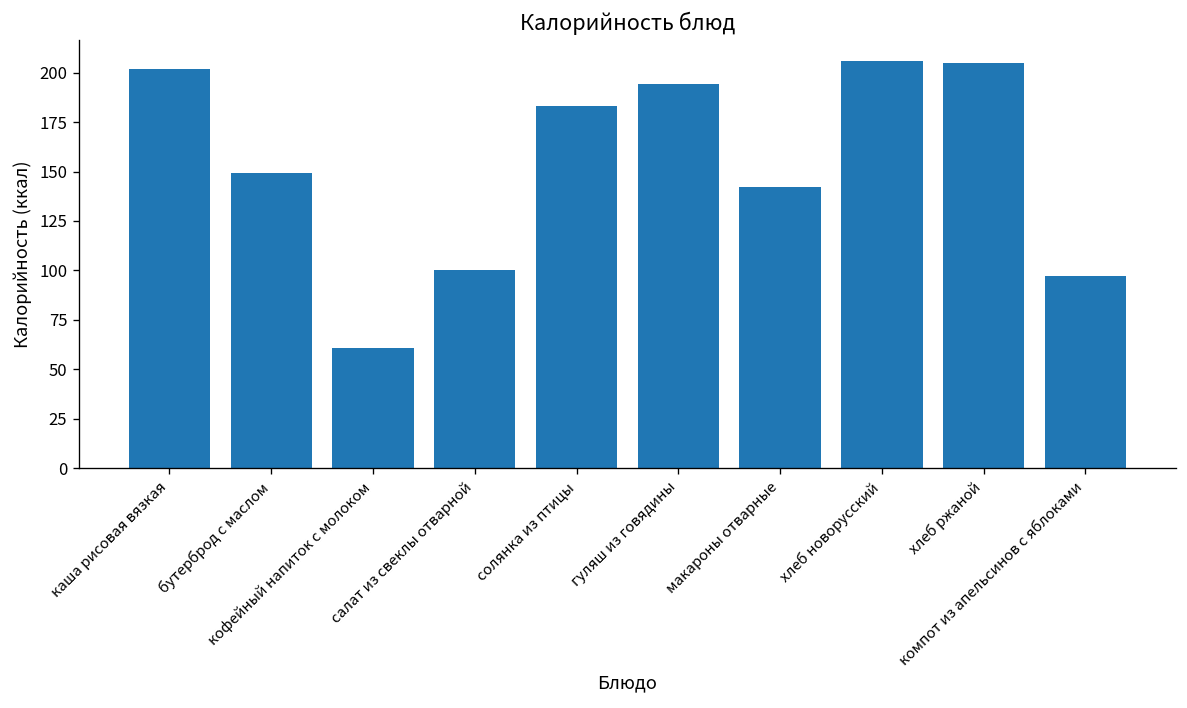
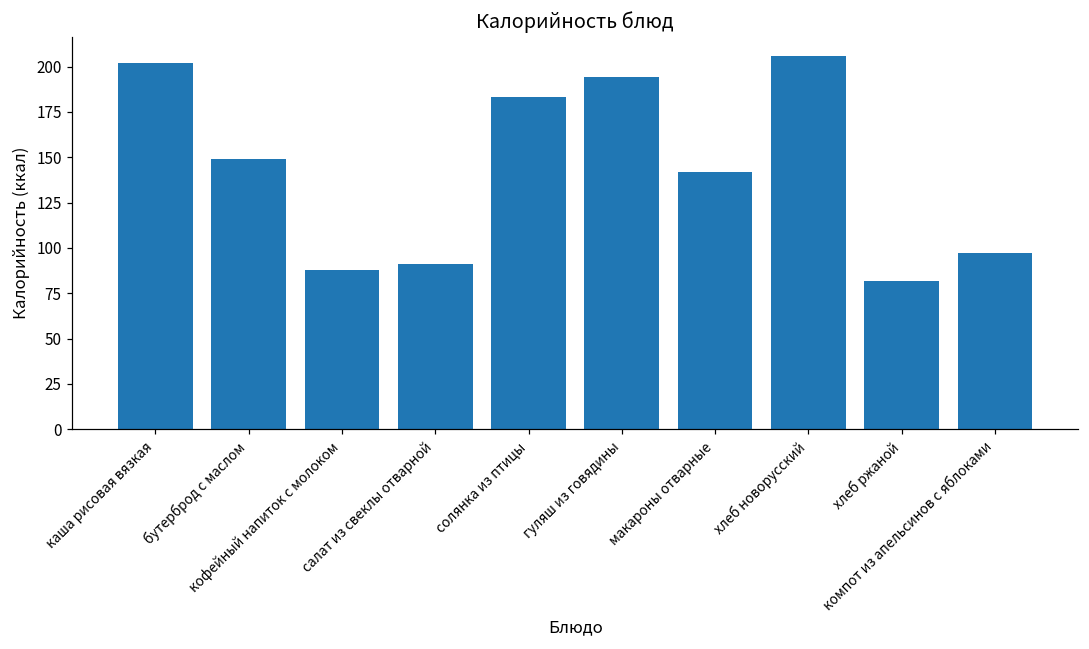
  {
    "каша рисовая вязкая": 202,
    "бутерброд с маслом": 149,
-   "кофейный напиток с молоком": 61,
-   "салат из свеклы отварной": 100,
+   "кофейный напиток с молоком": 88,
+   "салат из свеклы отварной": 91,
    "солянка из птицы": 183,
    "гуляш из говядины": 194,
    "макароны отварные": 142,
    "хлеб новорусский": 206,
-   "хлеб ржаной": 205,
+   "хлеб ржаной": 82,
    "компот из апельсинов с яблоками": 97
  }
